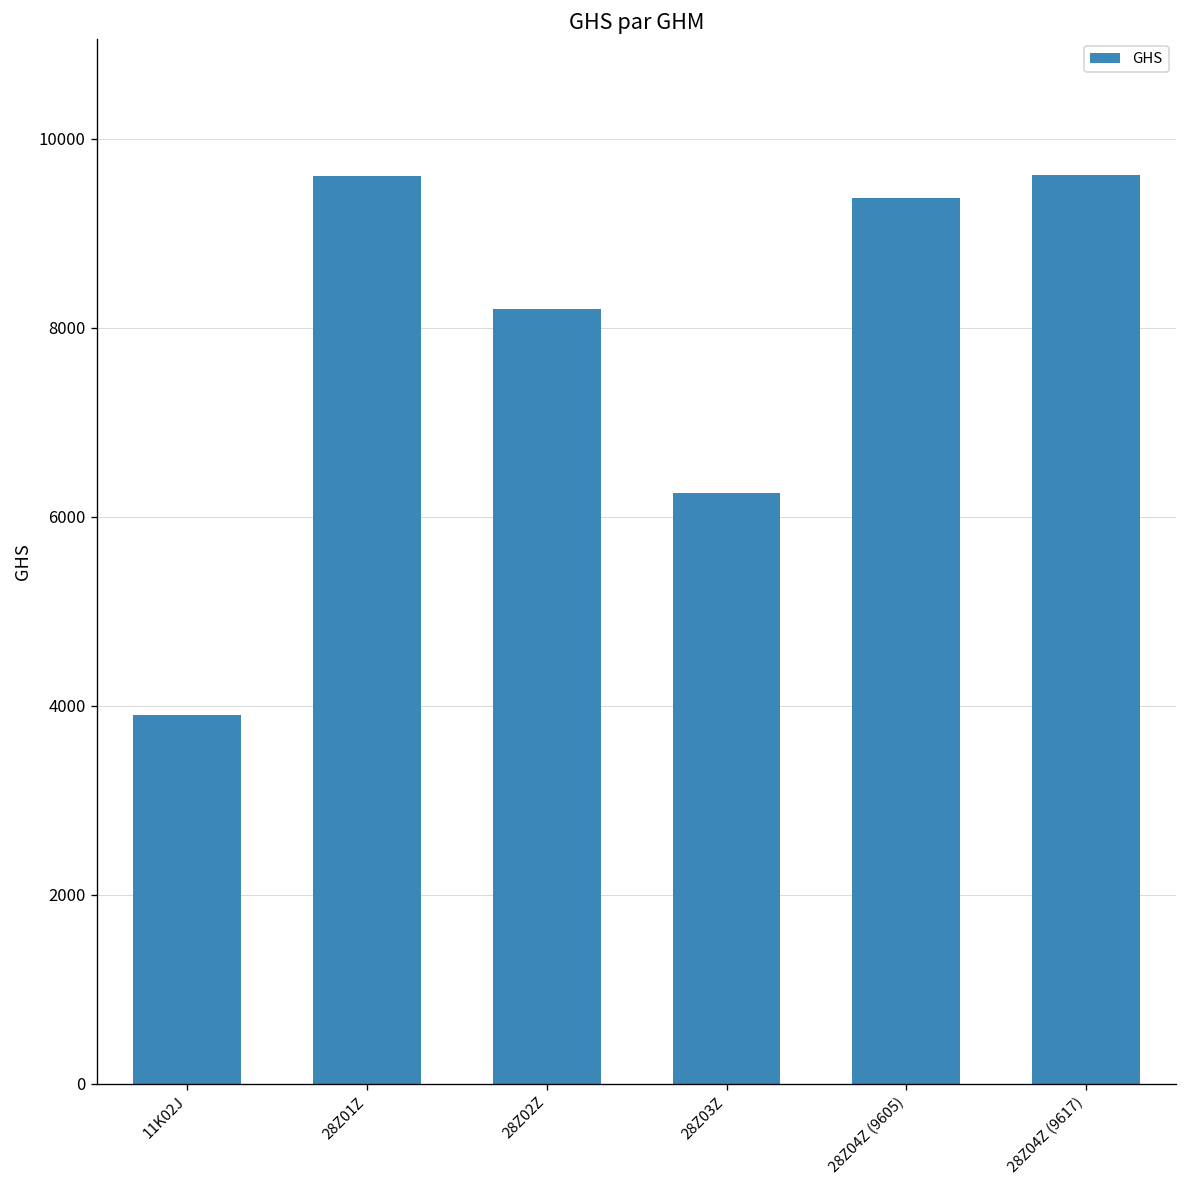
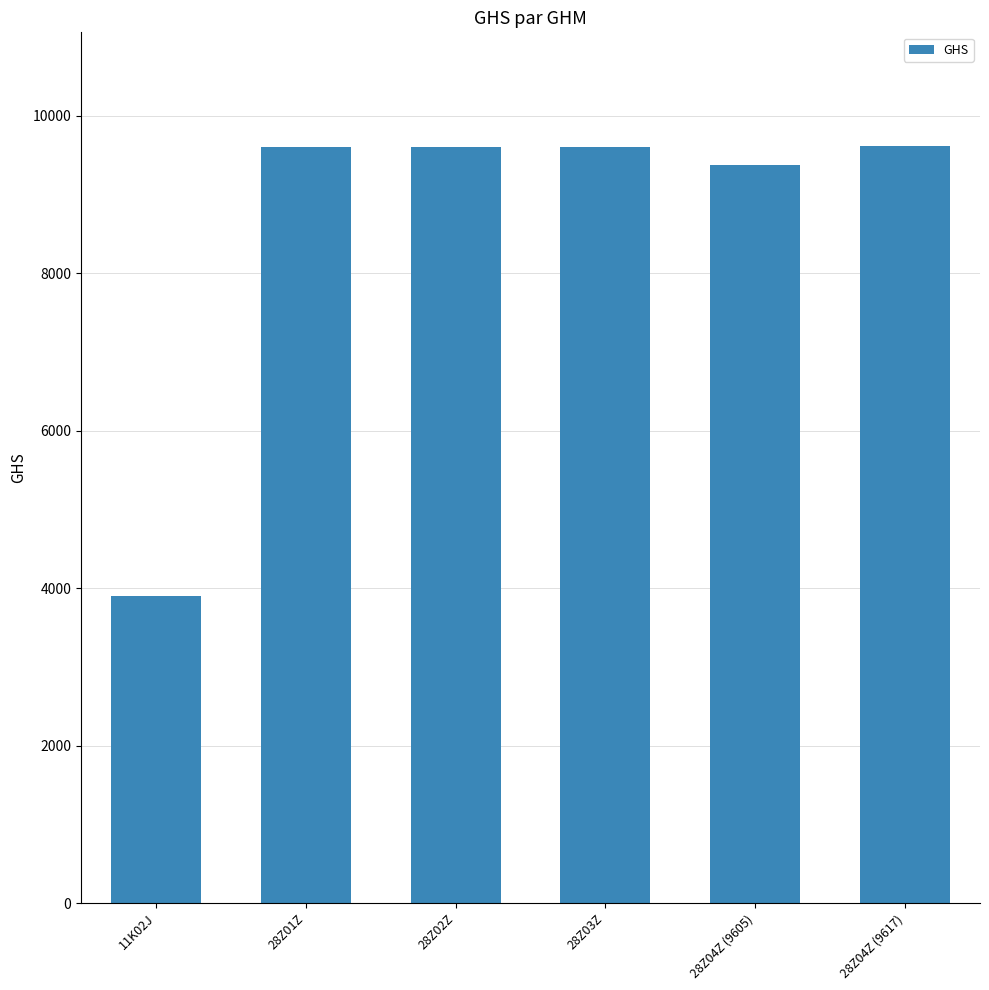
  {
    "11K02J": 3900,
    "28Z01Z": 9600,
-   "28Z02Z": 8200,
-   "28Z03Z": 6300,
+   "28Z02Z": 9600,
+   "28Z03Z": 9600,
    "28Z04Z (9605)": 9400,
    "28Z04Z (9617)": 9600
  }
